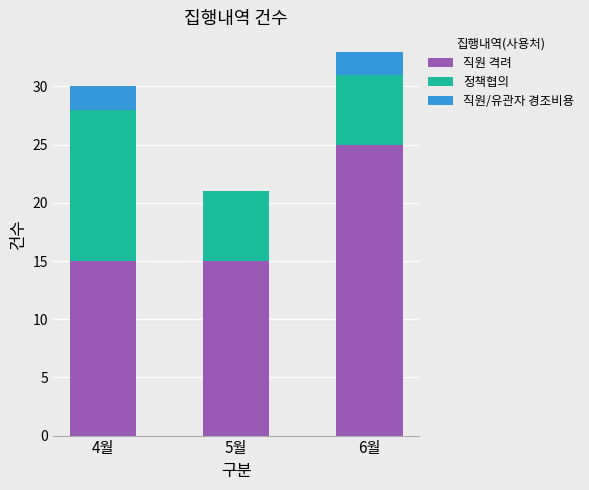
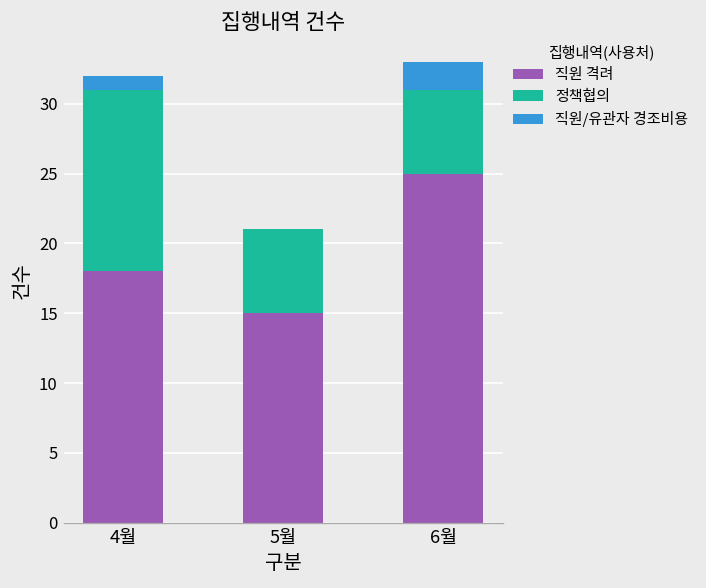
  {
    "직원 격려": {
-     "4월": 15,
+     "4월": 18,
      "5월": 15,
      "6월": 25
    },
    "정책협의": {
      "4월": 13,
      "5월": 6,
      "6월": 6
    },
    "직원/유관자 경조비용": {
-     "4월": 2,
+     "4월": 1,
      "5월": 0,
      "6월": 2
    }
  }
